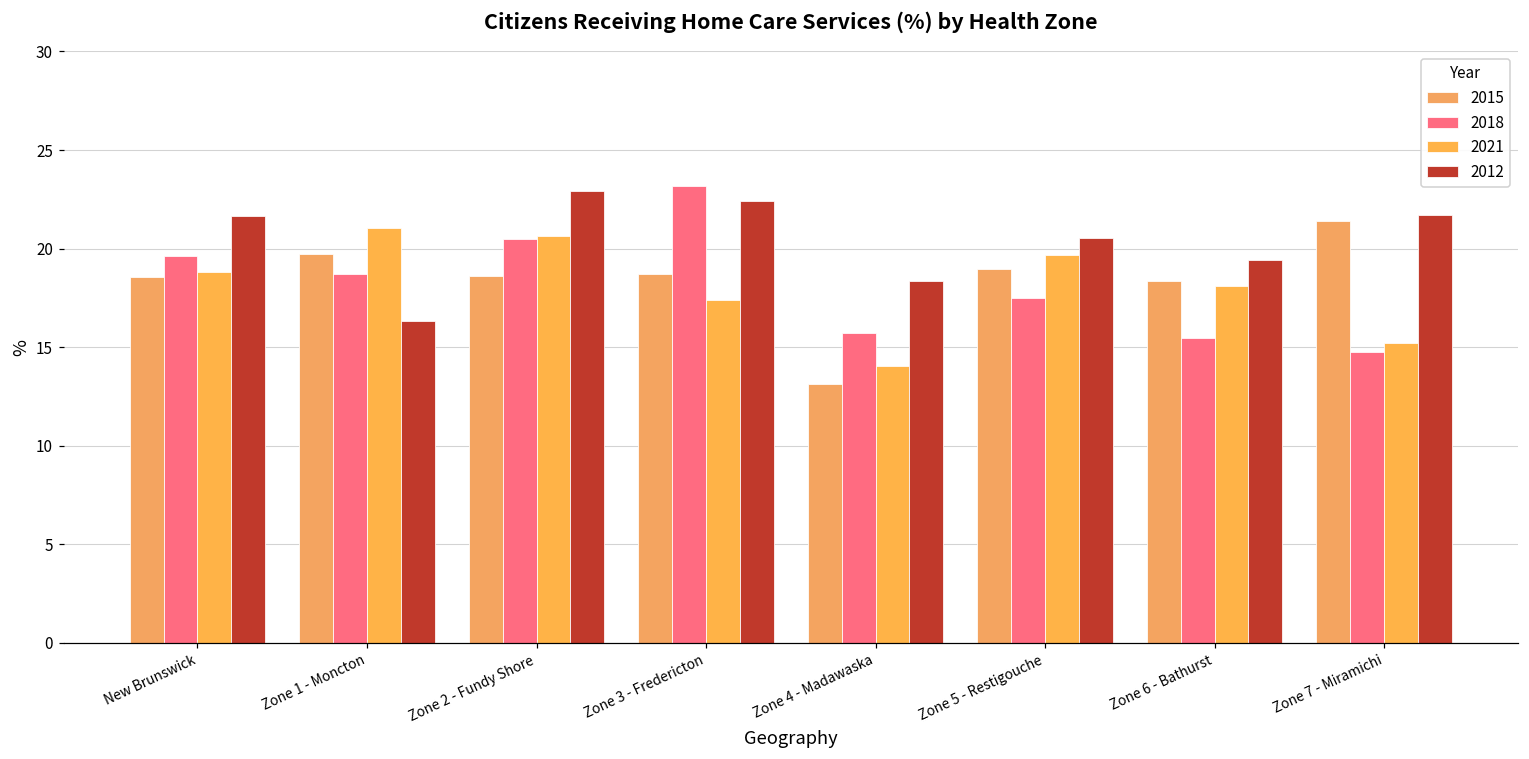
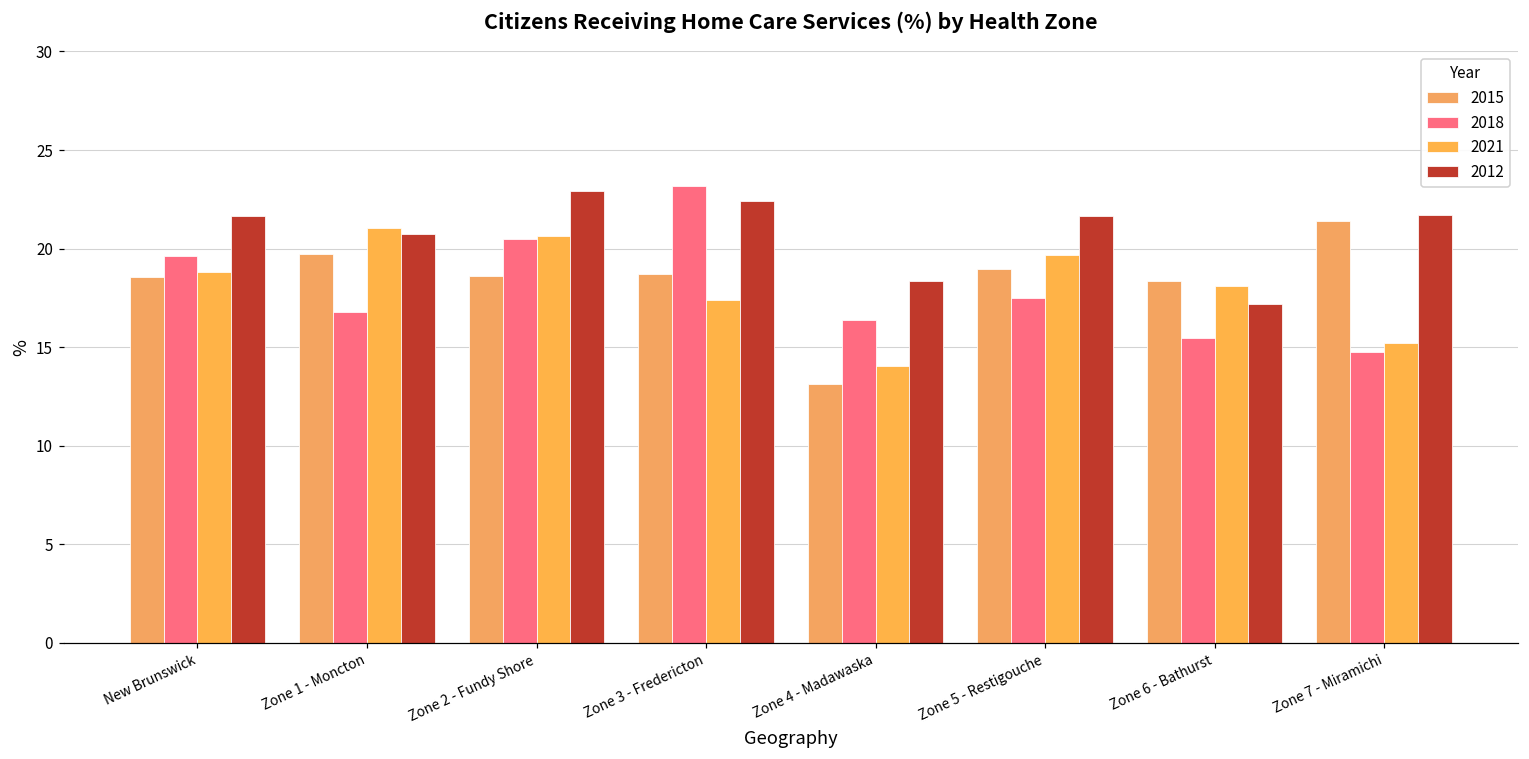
  {
    "2018": {
      "New Brunswick": 19.6,
-     "Zone 1 - Moncton": 18.7,
+     "Zone 1 - Moncton": 16.8,
      "Zone 2 - Fundy Shore": 20.5,
      "Zone 3 - Fredericton": 23.2,
-     "Zone 4 - Madawaska": 15.7,
+     "Zone 4 - Madawaska": 16.4,
      "Zone 5 - Restigouche": 17.5,
      "Zone 6 - Bathurst": 15.4,
      "Zone 7 - Miramichi": 14.8
    },
    "2012": {
      "New Brunswick": 21.6,
-     "Zone 1 - Moncton": 16.3,
+     "Zone 1 - Moncton": 20.7,
      "Zone 2 - Fundy Shore": 22.9,
      "Zone 3 - Fredericton": 22.4,
      "Zone 4 - Madawaska": 18.3,
-     "Zone 5 - Restigouche": 20.6,
-     "Zone 6 - Bathurst": 19.4,
+     "Zone 5 - Restigouche": 21.7,
+     "Zone 6 - Bathurst": 17.2,
      "Zone 7 - Miramichi": 21.7
    }
  }
